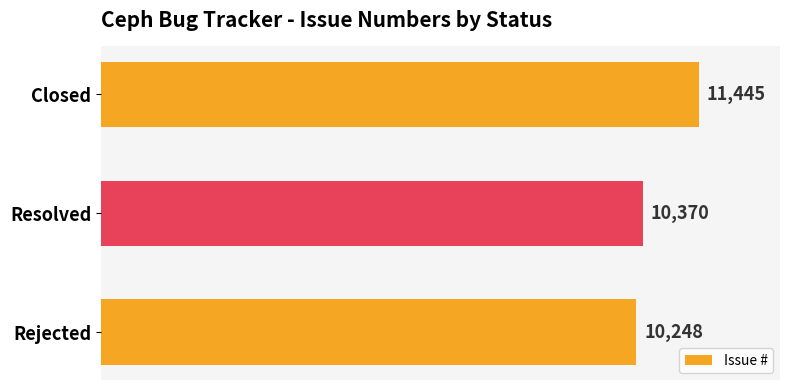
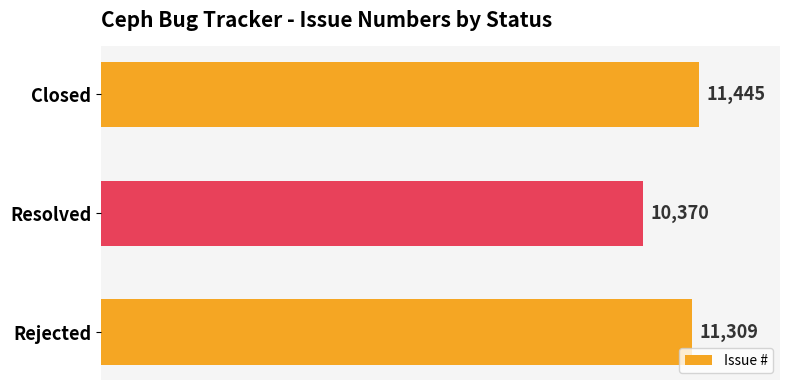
  {
    "Closed": "11,445",
    "Resolved": "10,370",
-   "Rejected": "10,248"
+   "Rejected": "11,309"
  }
